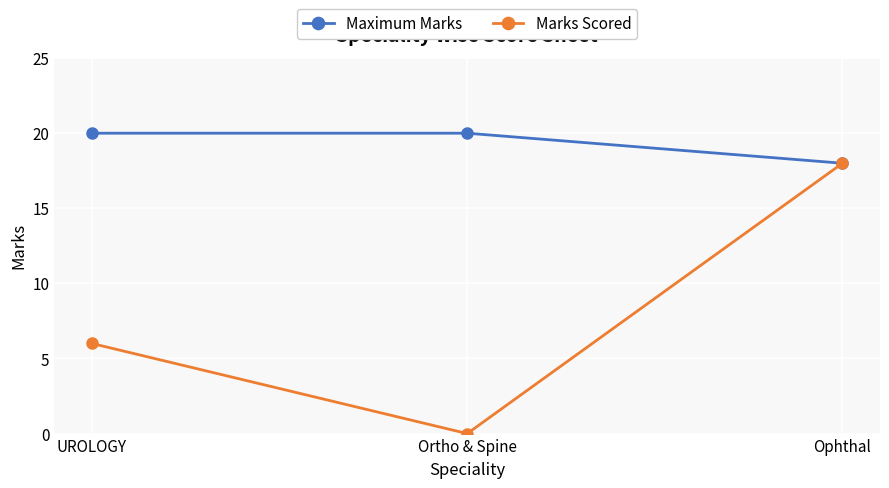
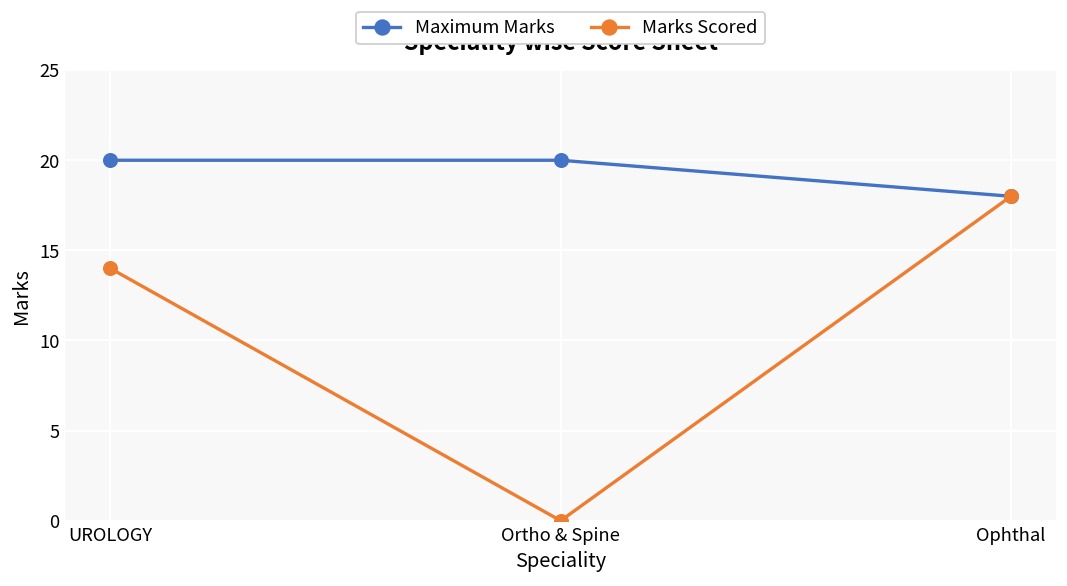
  {
    "Maximum Marks": {
      "UROLOGY": 20,
      "Ortho & Spine": 20
    },
    "Marks Scored": {
-     "UROLOGY": 6,
+     "UROLOGY": 14,
      "Ortho & Spine": 0
    }
  }
